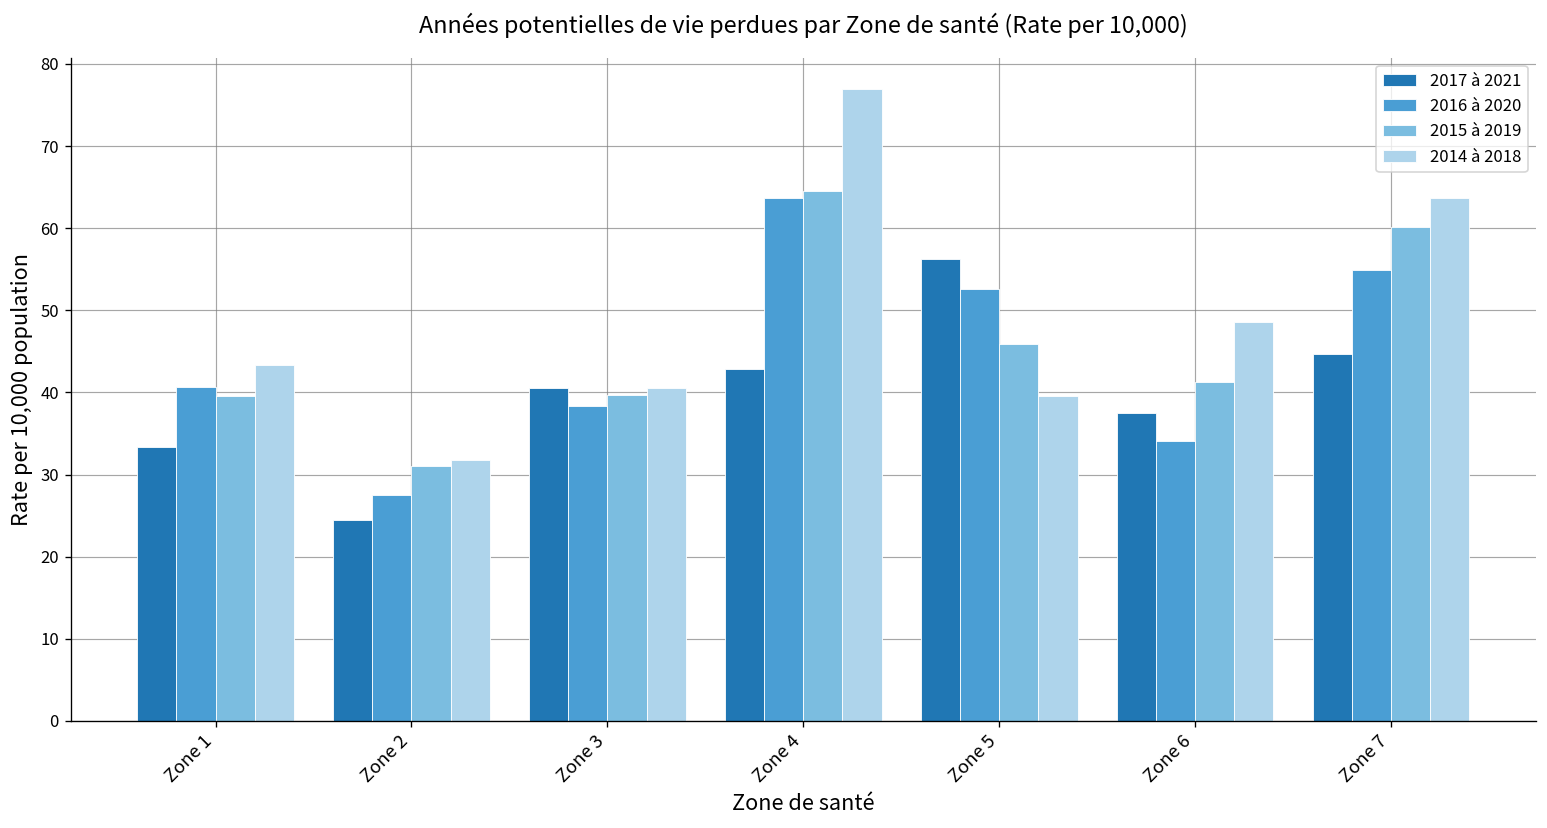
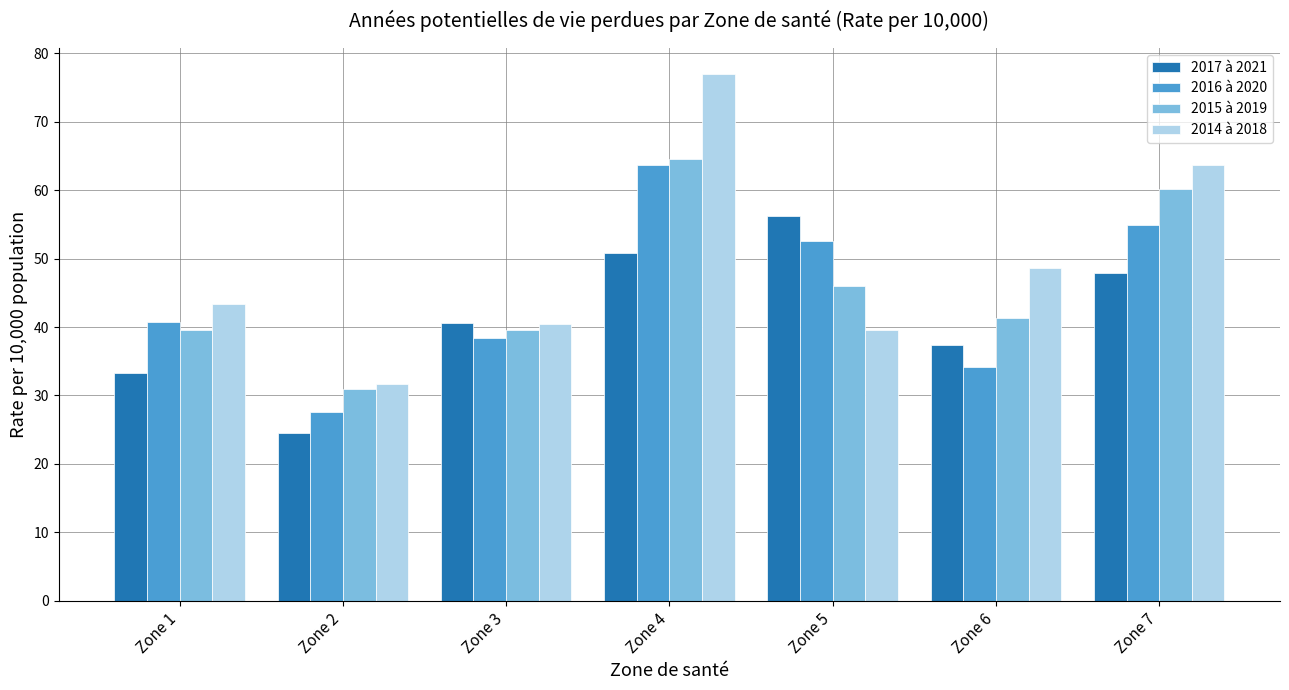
  {
    "2017 à 2021": {
      "Zone 1": 33,
      "Zone 2": 24,
      "Zone 3": 41,
-     "Zone 4": 43,
+     "Zone 4": 51,
      "Zone 5": 56,
      "Zone 6": 37,
-     "Zone 7": 45
+     "Zone 7": 48
    }
  }
